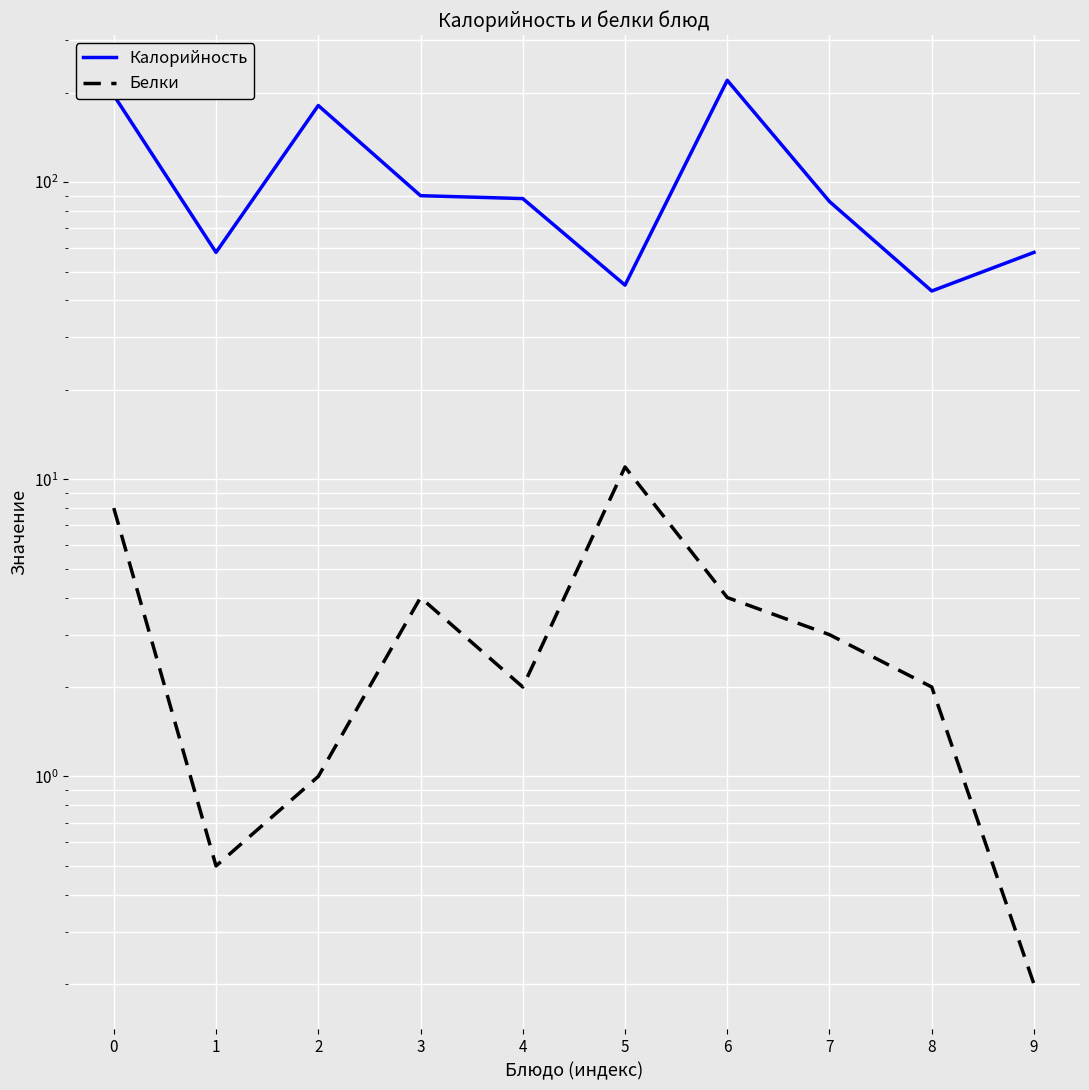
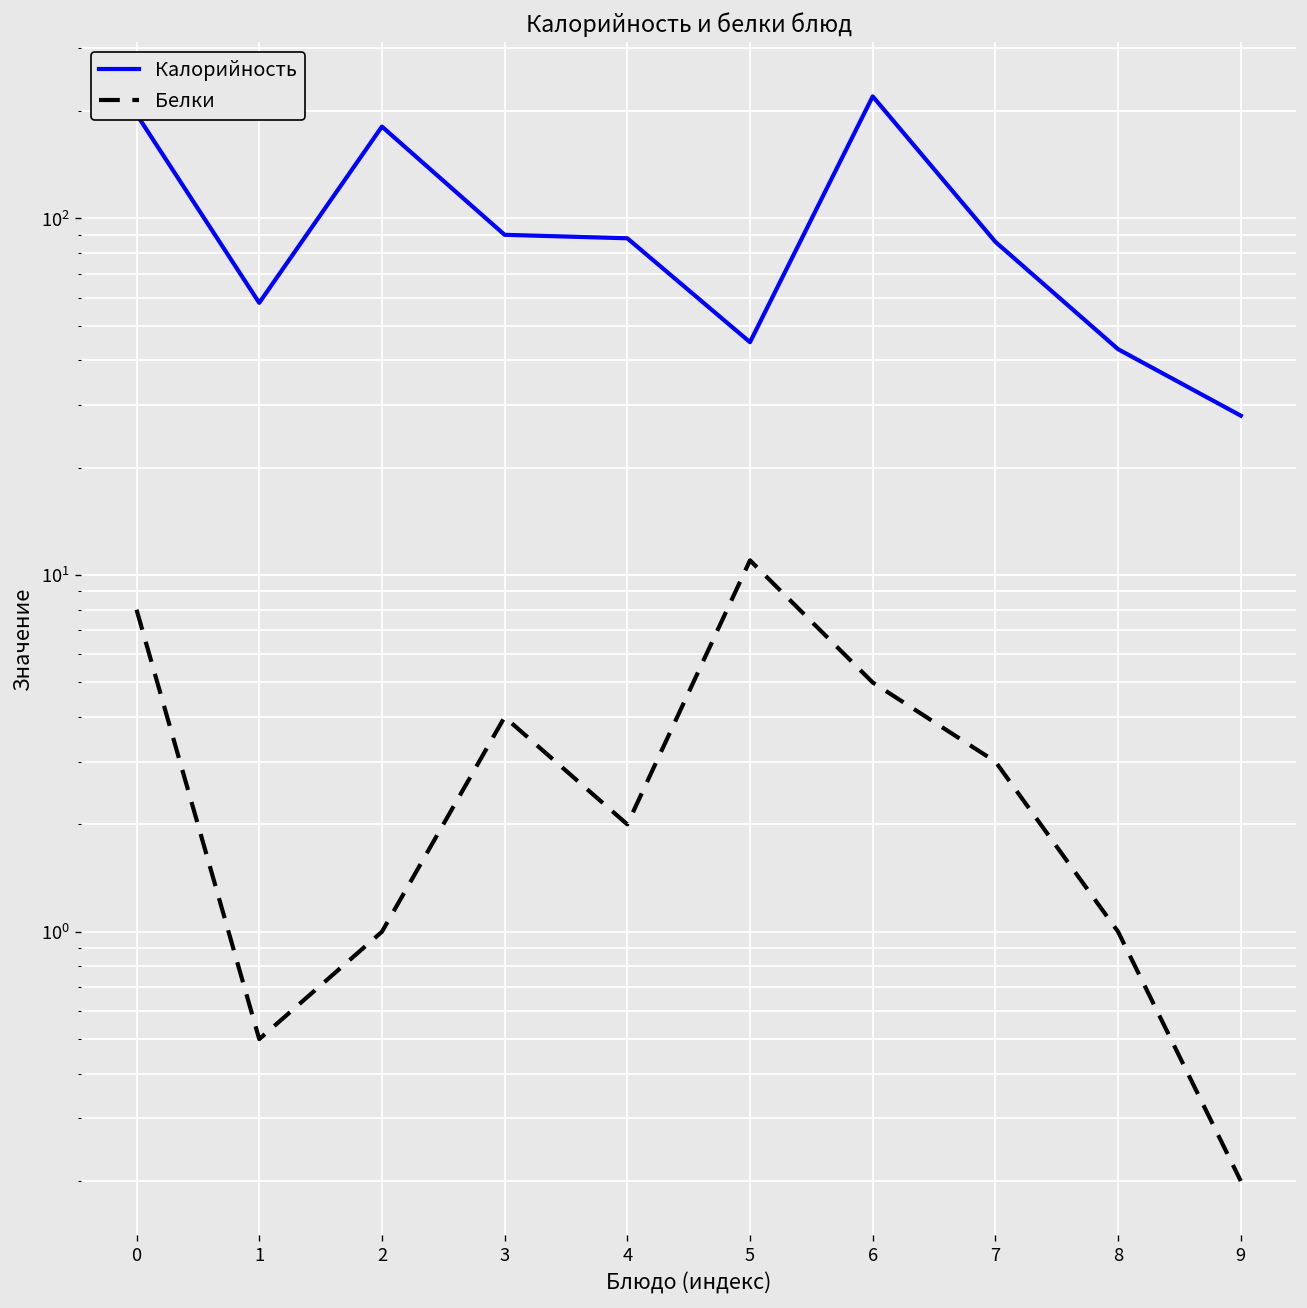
  {
    "Калорийность": {
      "1": 58,
      "2": 180,
      "3": 90,
      "4": 88,
      "5": 45,
      "6": 220,
      "7": 86,
      "8": 43,
-     "9": 58
+     "9": 28
    },
    "Белки": {
      "0": 8,
      "1": 0.50,
      "2": 1,
      "3": 4,
      "4": 2,
      "5": 11,
-     "6": 4,
+     "6": 5,
      "7": 3,
-     "8": 2,
+     "8": 1,
      "9": 0.20
    }
  }
